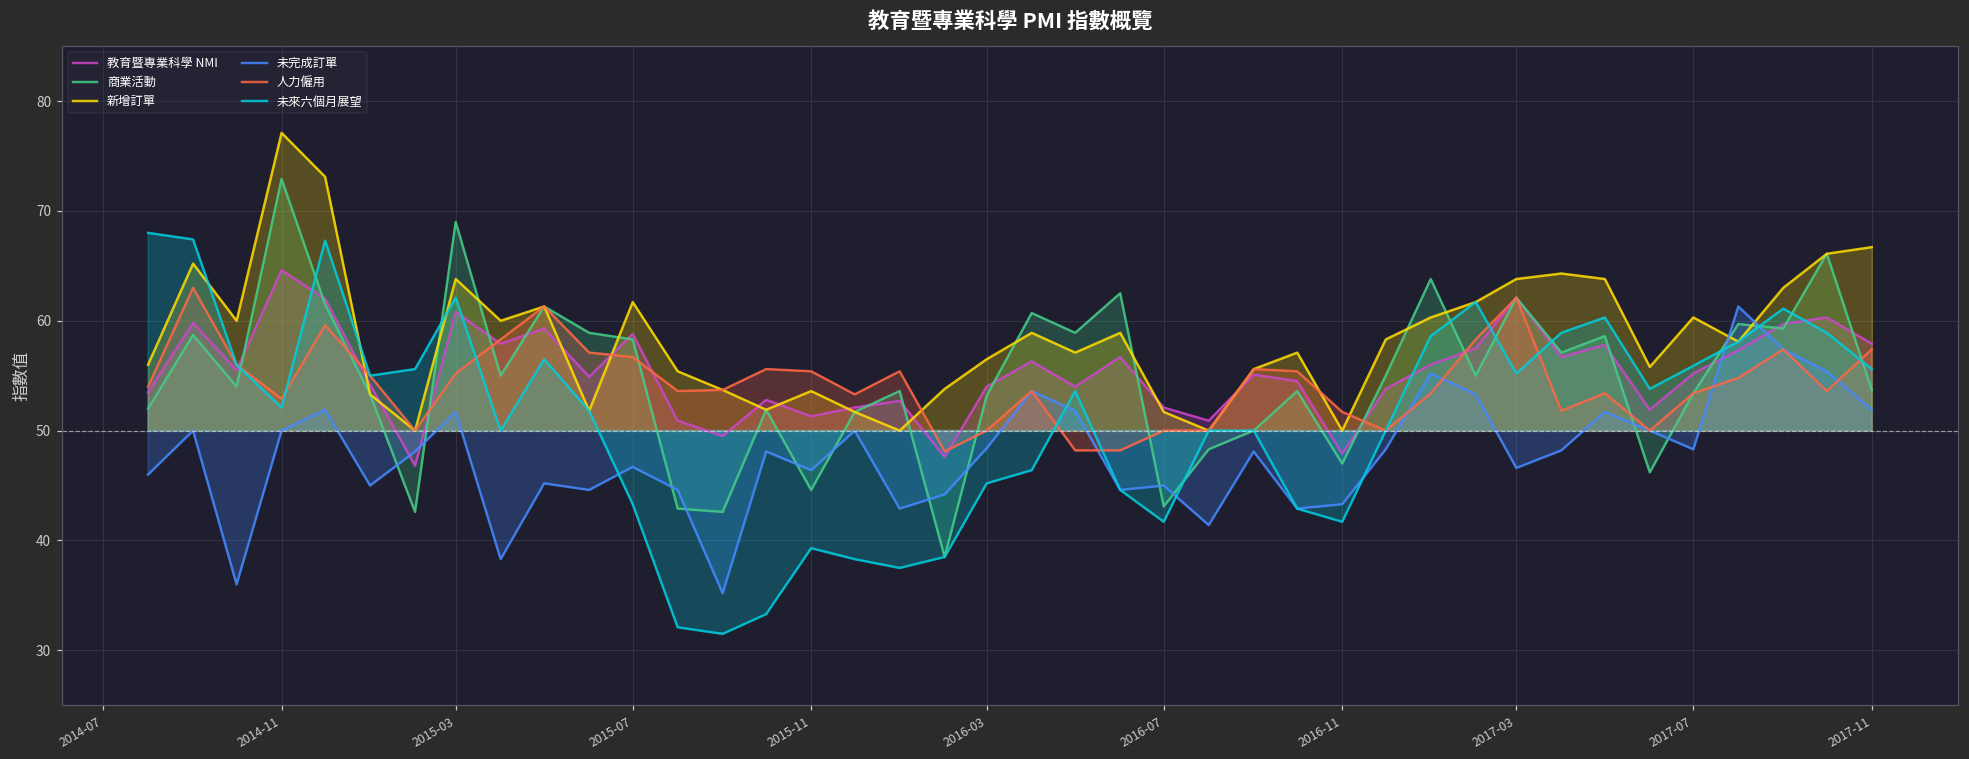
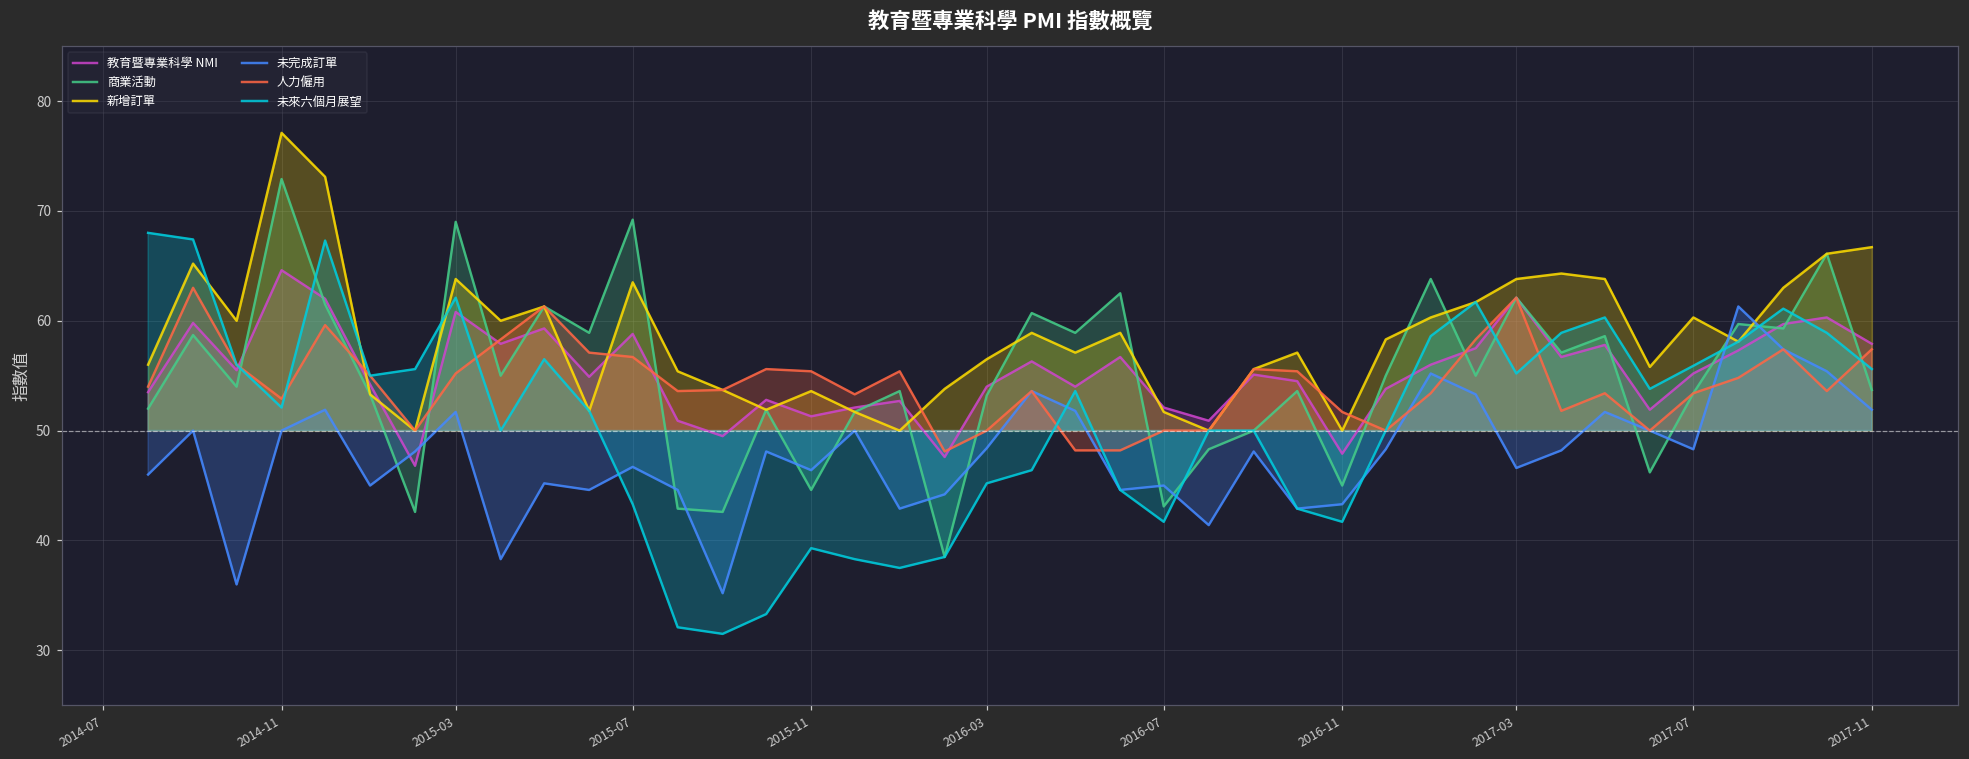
  {
    "教育暨專業科學 NMI": {
      "2014-11": 65,
      "2015-03": 61,
      "2015-07": 59,
      "2015-11": 51,
      "2016-03": 54,
      "2016-07": 52,
      "2016-11": 48,
      "2017-07": 55,
      "2017-11": 58
    },
    "商業活動": {
      "2014-11": 73,
      "2015-03": 69,
-     "2015-07": 58,
+     "2015-07": 69,
      "2015-11": 45,
      "2016-03": 53,
      "2016-07": 43,
-     "2016-11": 47,
+     "2016-11": 45,
      "2017-11": 54
    },
    "新增訂單": {
      "2014-11": 77,
      "2015-03": 64,
-     "2015-07": 62,
+     "2015-07": 64,
      "2015-11": 54,
      "2016-03": 57,
      "2016-07": 52,
      "2016-11": 50,
      "2017-03": 64,
      "2017-07": 60,
      "2017-11": 67
    },
    "未完成訂單": {
      "2014-11": 50,
      "2015-03": 52,
      "2015-07": 47,
      "2015-11": 46,
      "2016-03": 48,
      "2016-07": 45,
      "2016-11": 43,
      "2017-03": 47,
      "2017-07": 48,
      "2017-11": 52
    },
    "人力僱用": {
      "2014-11": 53,
      "2015-03": 55,
      "2015-07": 57,
      "2015-11": 55,
      "2016-03": 50,
      "2016-07": 50,
      "2016-11": 52,
      "2017-11": 57
    },
    "未來六個月展望": {
      "2014-11": 52,
      "2015-03": 62,
      "2015-07": 43,
      "2015-11": 39,
      "2016-03": 45,
      "2016-07": 42,
      "2016-11": 42,
      "2017-03": 55,
      "2017-07": 56,
      "2017-11": 56
    }
  }
